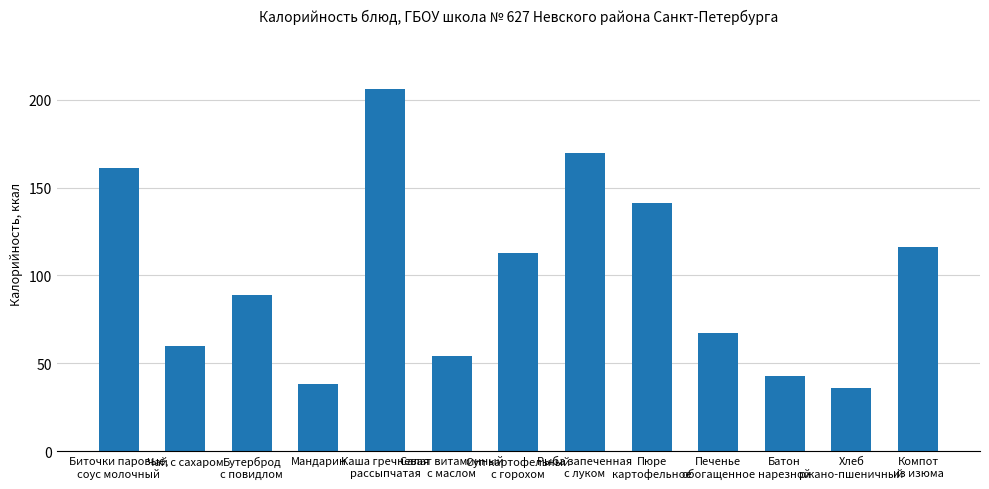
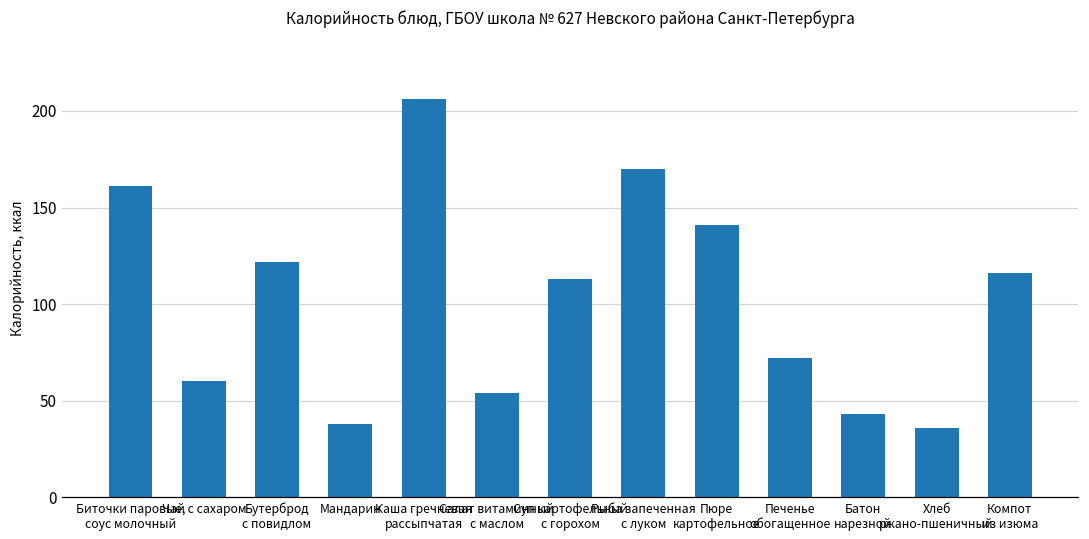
  {
    "Биточки паровые, соус молочный": 161,
-   "Бутерброд с повидлом": 89,
+   "Бутерброд с повидлом": 122,
    "Мандарин": 38,
-   "Печенье обогащенное": 67,
+   "Печенье обогащенное": 72,
    "Хлеб ржано-пшеничный": 36
  }
